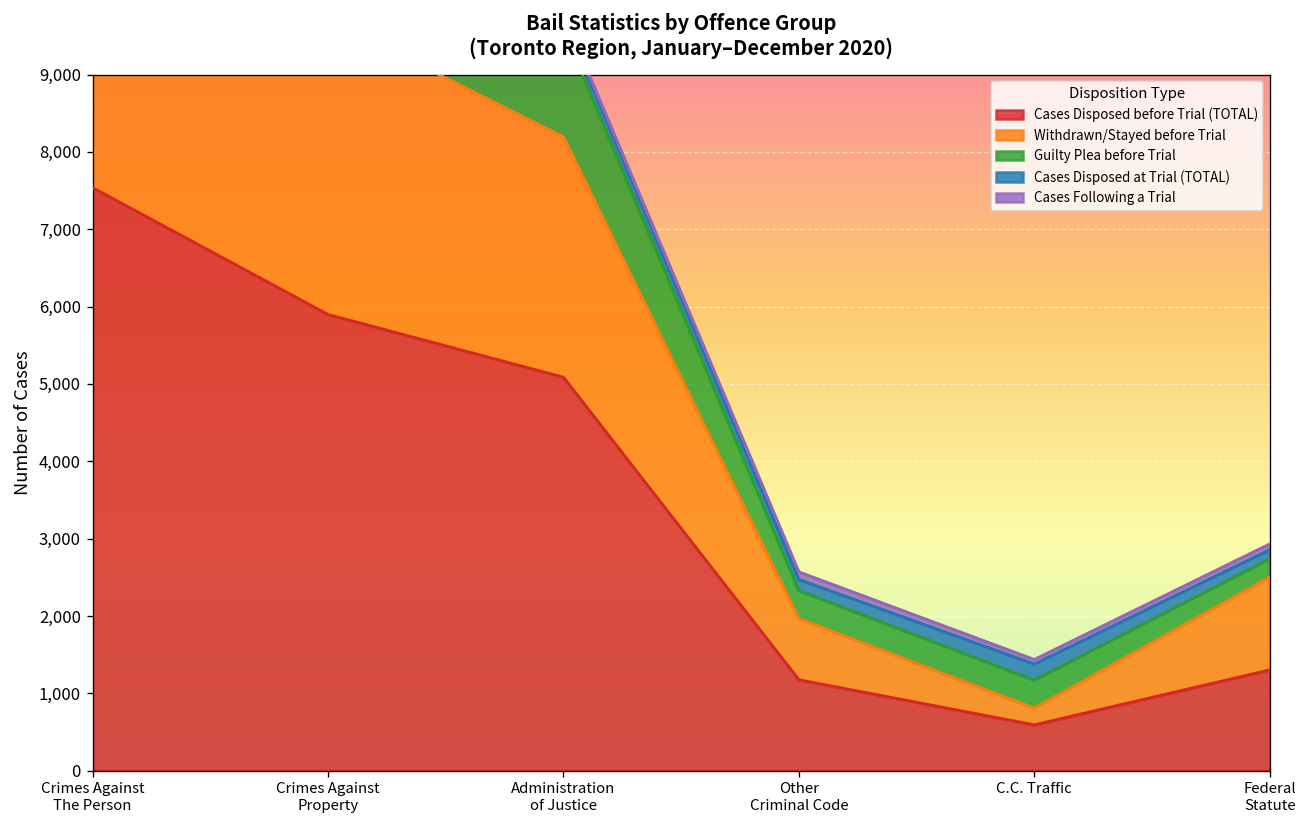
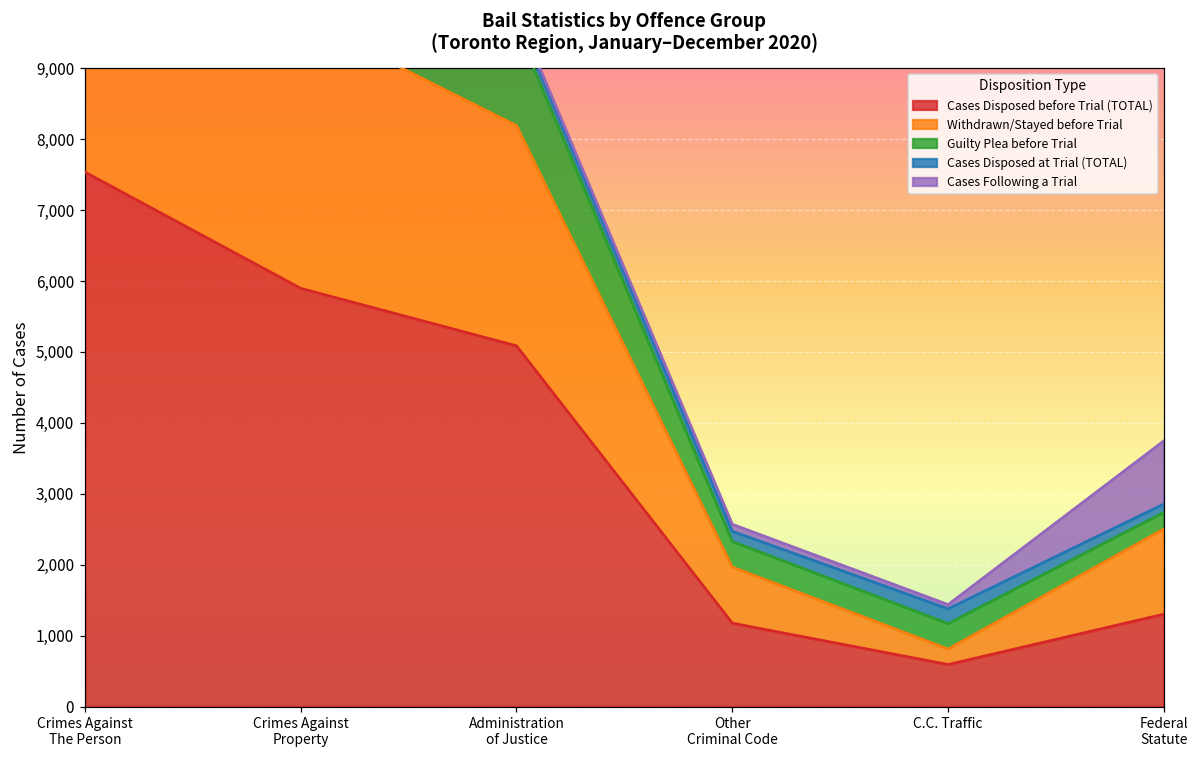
  {
    "Cases Disposed before Trial (TOTAL)": {
      "Crimes Against The Person": "7,500",
      "Crimes Against Property": "5,900",
      "Administration of Justice": "5,100",
      "Other Criminal Code": "1,200",
      "C.C. Traffic": "600",
      "Federal Statute": "1,300"
    },
    "Withdrawn/Stayed before Trial": {
      "Administration of Justice": "3,100",
      "Other Criminal Code": "800",
      "C.C. Traffic": "200",
      "Federal Statute": "1,200"
    },
    "Guilty Plea before Trial": {
      "Other Criminal Code": "400",
      "C.C. Traffic": "400",
      "Federal Statute": "200"
    },
    "Cases Disposed at Trial (TOTAL)": {
      "Other Criminal Code": "100",
      "C.C. Traffic": "200",
      "Federal Statute": "100"
    },
    "Cases Following a Trial": {
      "Other Criminal Code": "100",
      "C.C. Traffic": "100",
-     "Federal Statute": "100"
+     "Federal Statute": "900"
    }
  }
